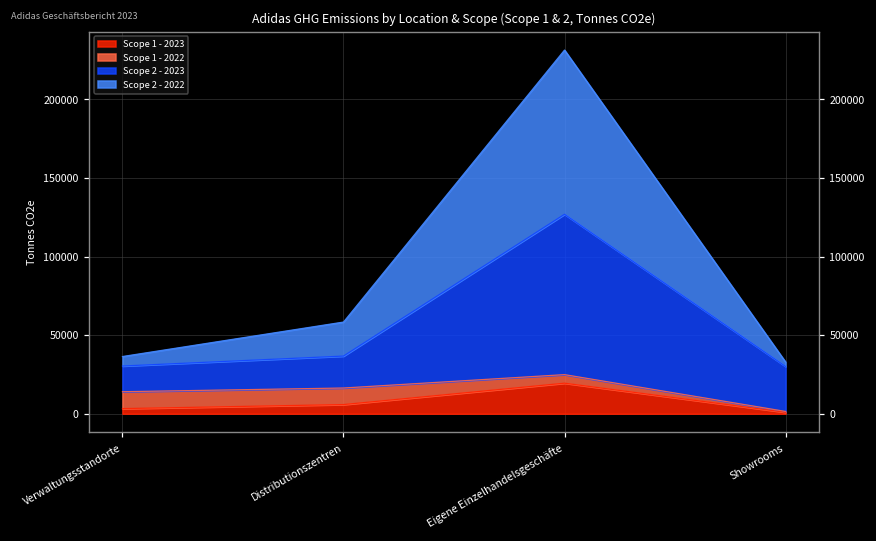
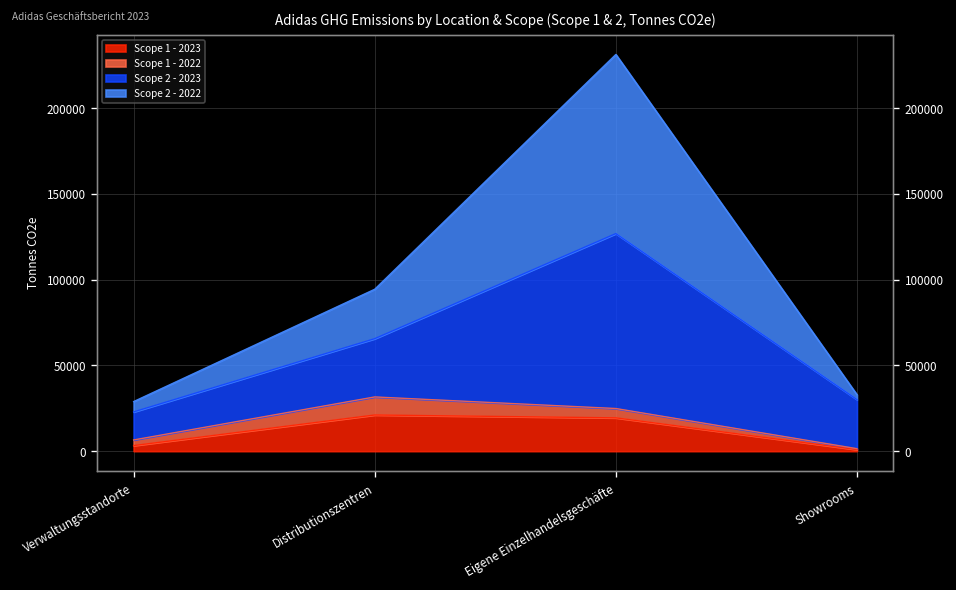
  {
    "Scope 1 - 2023": {
      "Verwaltungsstandorte": 3000,
-     "Distributionszentren": 6000,
+     "Distributionszentren": 21000,
      "Eigene Einzelhandelsgeschäfte": 19000
    },
    "Scope 1 - 2022": {
-     "Verwaltungsstandorte": 11000,
+     "Verwaltungsstandorte": 3000,
      "Distributionszentren": 11000,
      "Eigene Einzelhandelsgeschäfte": 5000
    },
    "Scope 2 - 2023": {
      "Verwaltungsstandorte": 16000,
-     "Distributionszentren": 20000,
+     "Distributionszentren": 34000,
      "Eigene Einzelhandelsgeschäfte": 102000,
      "Showrooms": 29000
    },
    "Scope 2 - 2022": {
      "Verwaltungsstandorte": 6000,
-     "Distributionszentren": 22000,
+     "Distributionszentren": 29000,
      "Eigene Einzelhandelsgeschäfte": 104000,
      "Showrooms": 3000
    }
  }
